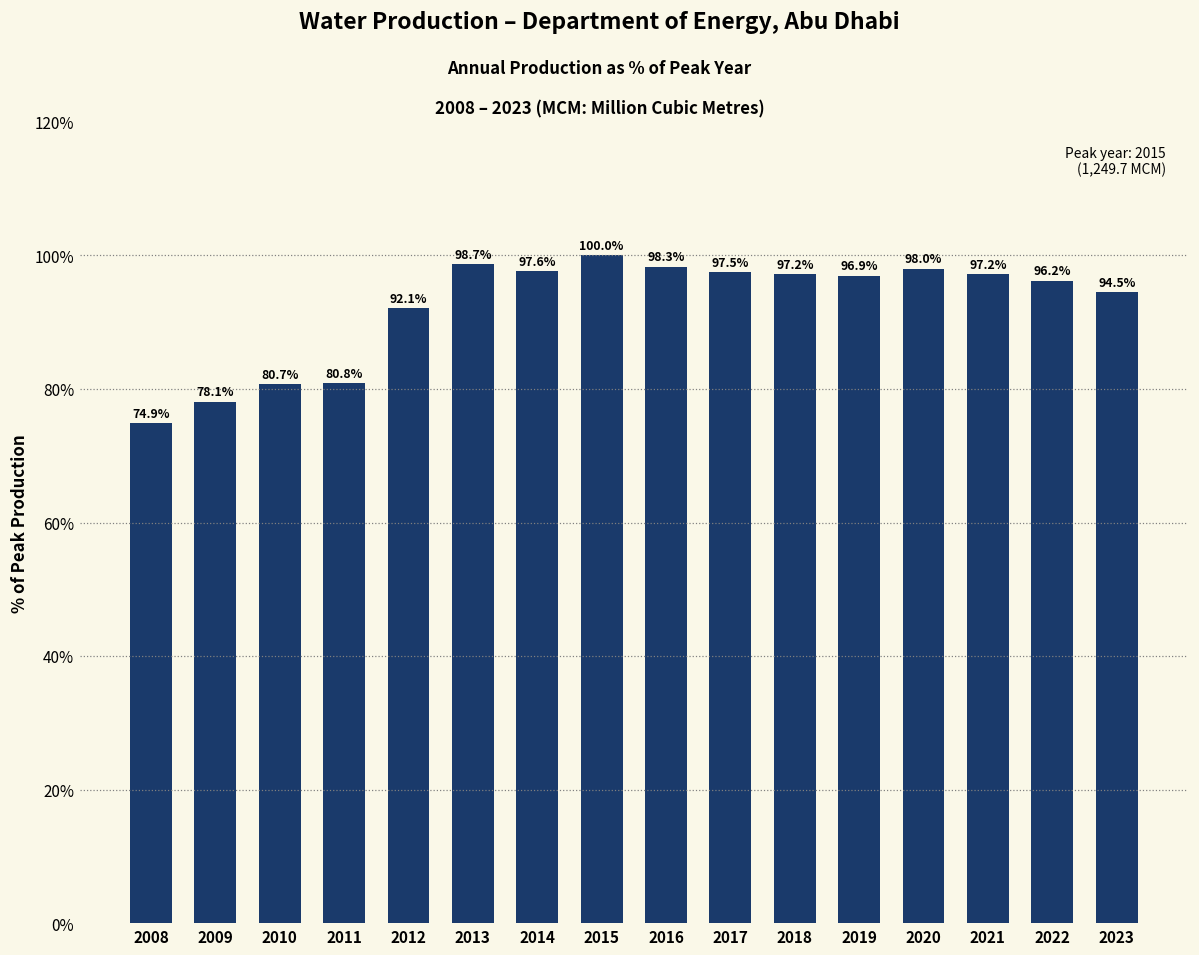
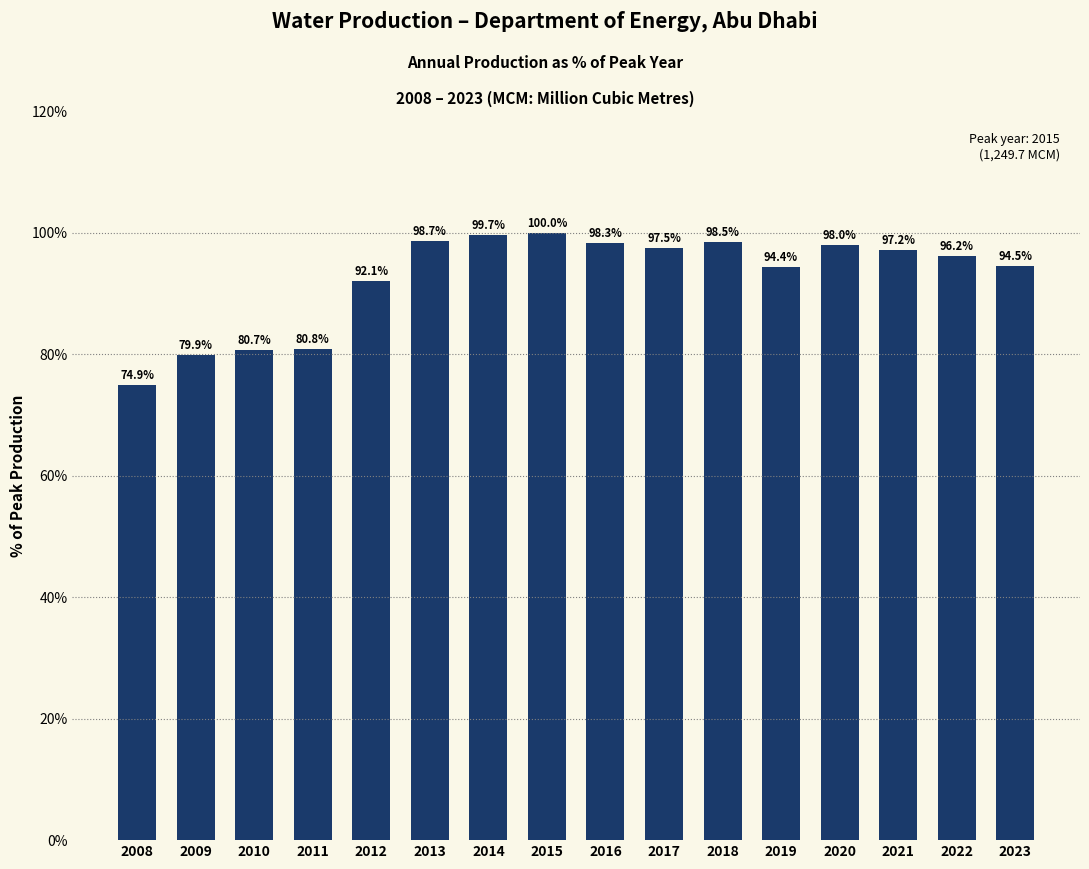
  {
    "2008": "74.9%",
-   "2009": "78.1%",
+   "2009": "79.9%",
    "2010": "80.7%",
    "2011": "80.8%",
    "2012": "92.1%",
    "2013": "98.7%",
-   "2014": "97.6%",
+   "2014": "99.7%",
    "2015": "100.0%",
    "2016": "98.3%",
    "2017": "97.5%",
-   "2018": "97.2%",
-   "2019": "96.9%",
+   "2018": "98.5%",
+   "2019": "94.4%",
    "2020": "98.0%",
    "2021": "97.2%",
    "2022": "96.2%",
    "2023": "94.5%"
  }
